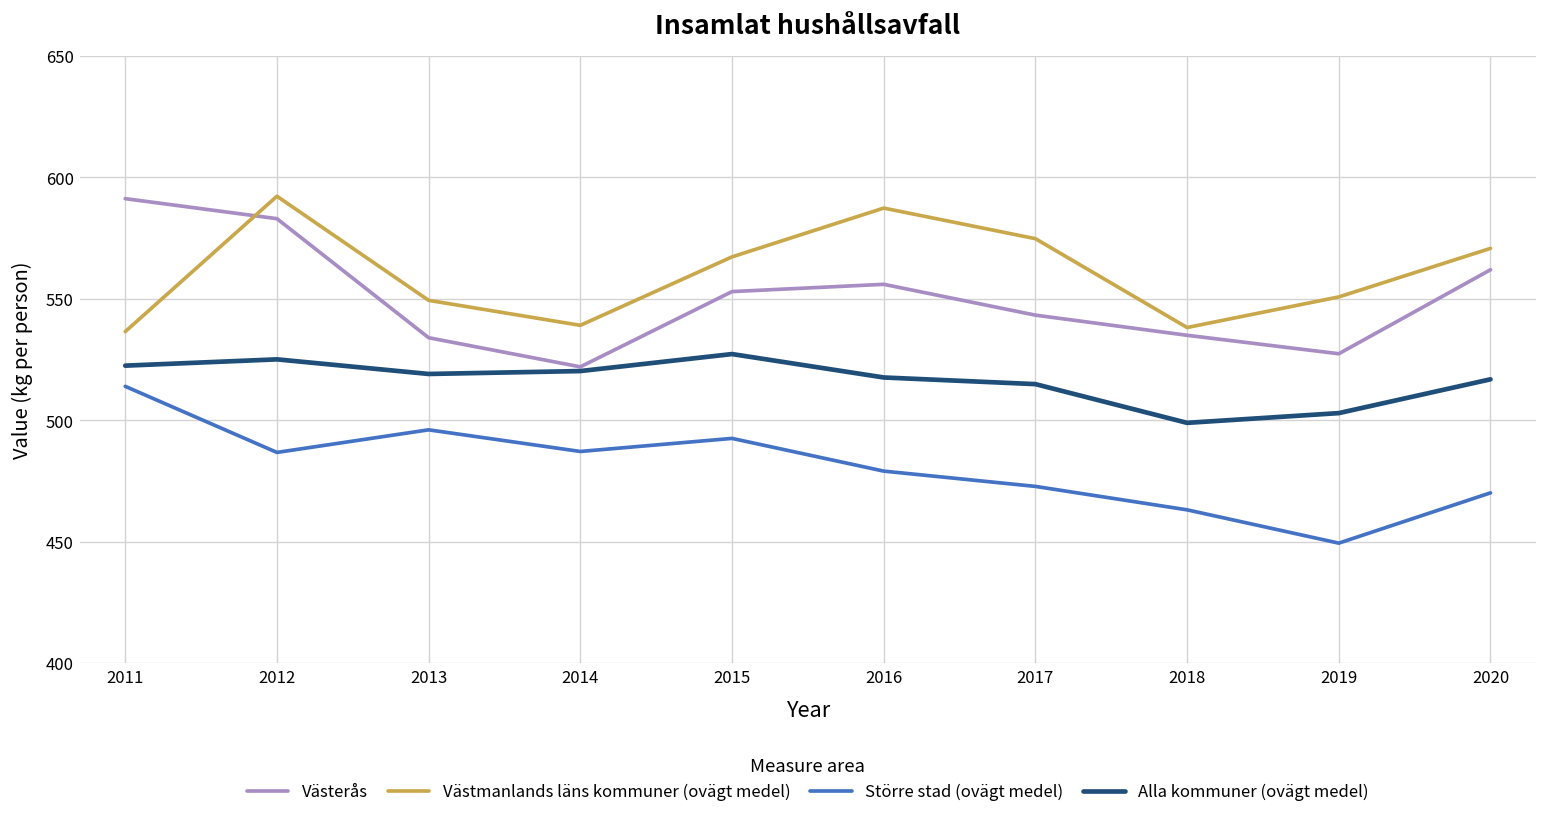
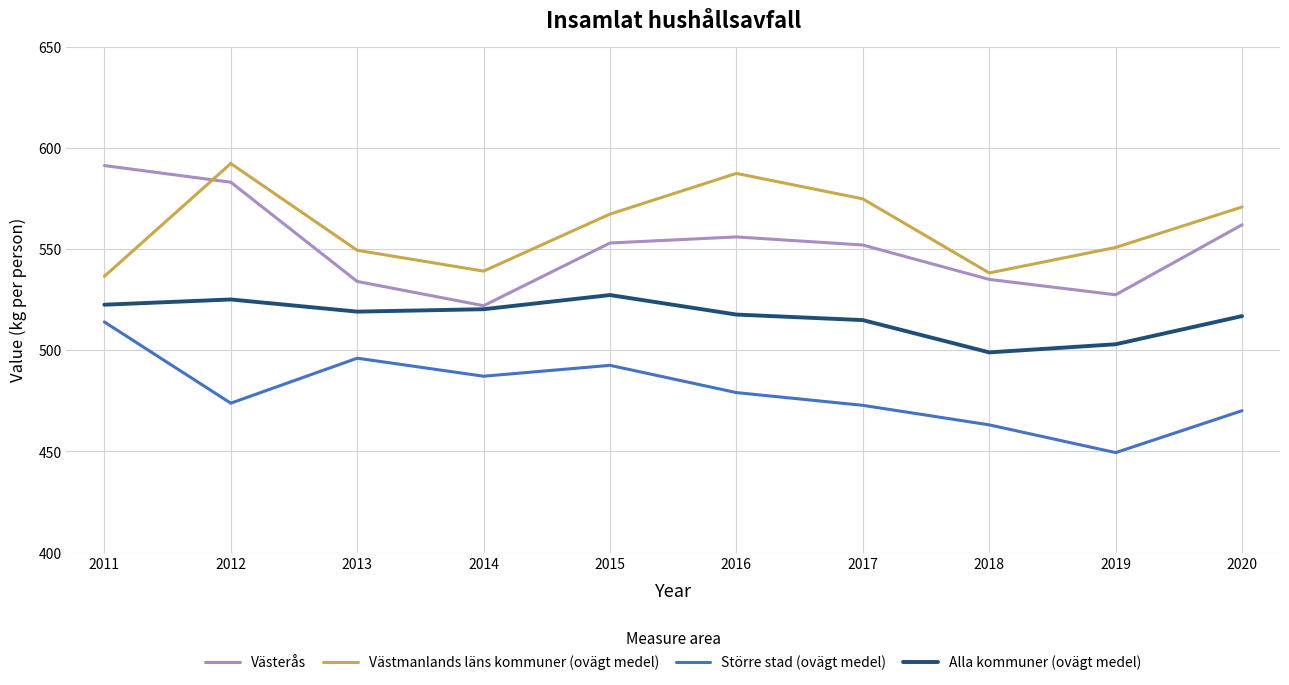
  {
    "Västerås": {
      "2011": 591,
      "2012": 583,
      "2013": 534,
      "2014": 522,
      "2015": 553,
      "2016": 556,
-     "2017": 543,
+     "2017": 552,
      "2018": 535,
      "2019": 527,
      "2020": 562
    },
    "Västmanlands läns kommuner (ovägt medel)": {
      "2011": 537,
      "2012": 592,
      "2013": 549,
      "2014": 539,
      "2015": 567,
      "2016": 587,
      "2017": 575,
      "2018": 538,
      "2019": 551,
      "2020": 571
    },
    "Större stad (ovägt medel)": {
      "2011": 514,
-     "2012": 487,
+     "2012": 474,
      "2013": 496,
      "2014": 487,
      "2015": 493,
      "2016": 479,
      "2017": 473,
      "2018": 463,
      "2019": 449,
      "2020": 470
    },
    "Alla kommuner (ovägt medel)": {
      "2011": 522,
      "2012": 525,
      "2013": 519,
      "2014": 520,
      "2015": 527,
      "2016": 518,
      "2017": 515,
      "2018": 499,
      "2019": 503,
      "2020": 517
    }
  }
